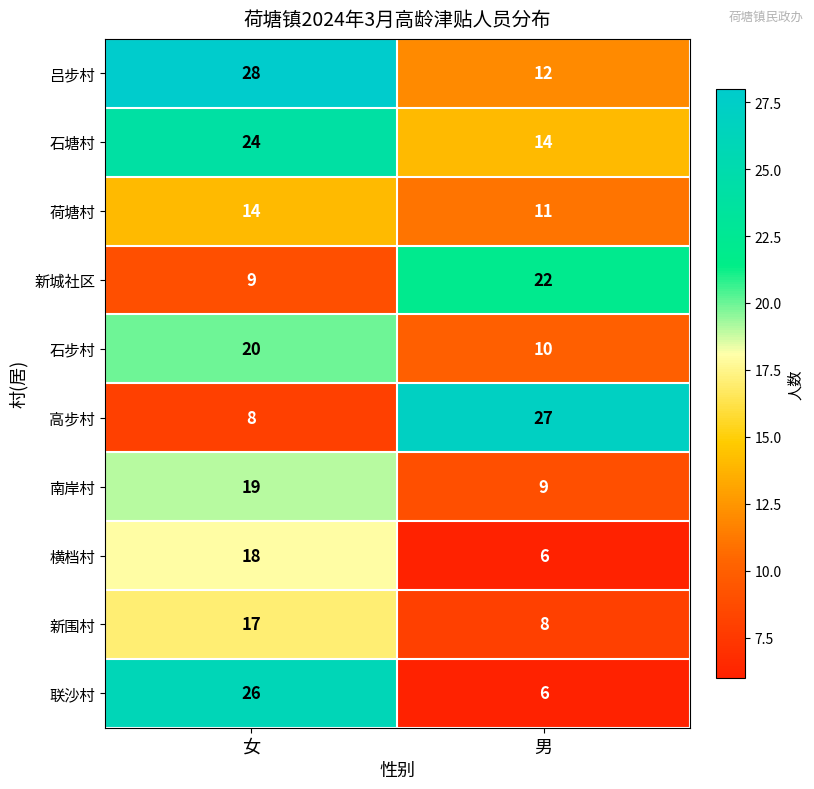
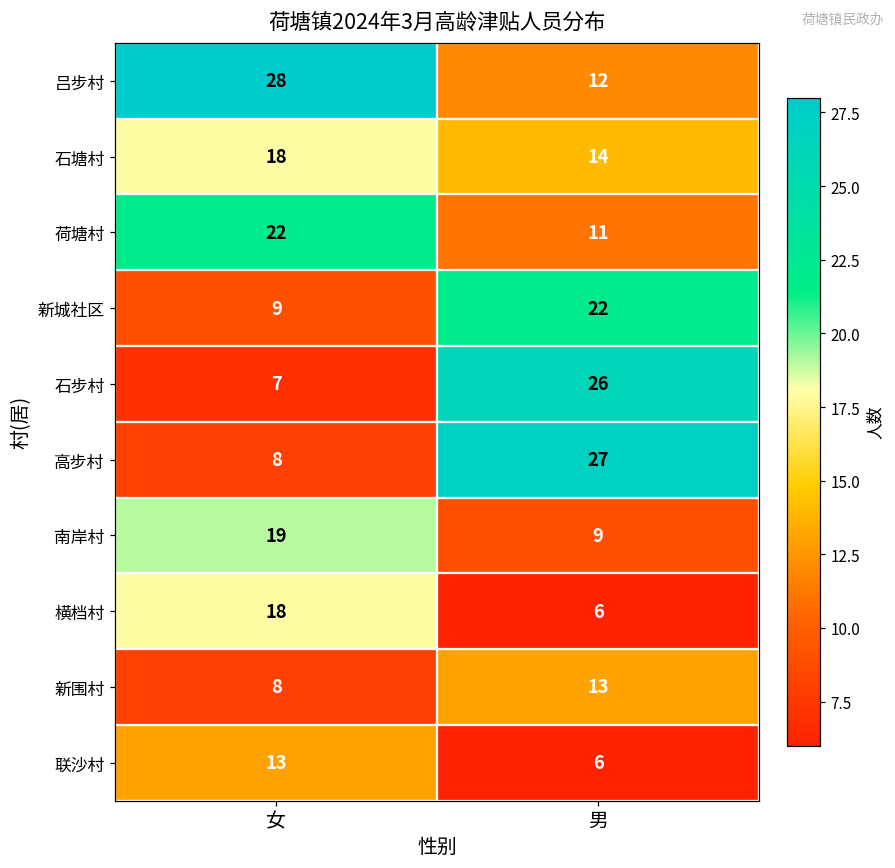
  {
    "吕步村": {
      "女": 28,
      "男": 12
    },
    "石塘村": {
-     "女": 24,
+     "女": 18,
      "男": 14
    },
    "荷塘村": {
-     "女": 14,
+     "女": 22,
      "男": 11
    },
    "新城社区": {
      "女": 9,
      "男": 22
    },
    "石步村": {
-     "女": 20,
-     "男": 10
+     "女": 7,
+     "男": 26
    },
    "高步村": {
      "女": 8,
      "男": 27
    },
    "南岸村": {
      "女": 19,
      "男": 9
    },
    "横档村": {
      "女": 18,
      "男": 6
    },
    "新围村": {
-     "女": 17,
-     "男": 8
+     "女": 8,
+     "男": 13
    },
    "联沙村": {
-     "女": 26,
+     "女": 13,
      "男": 6
    }
  }
